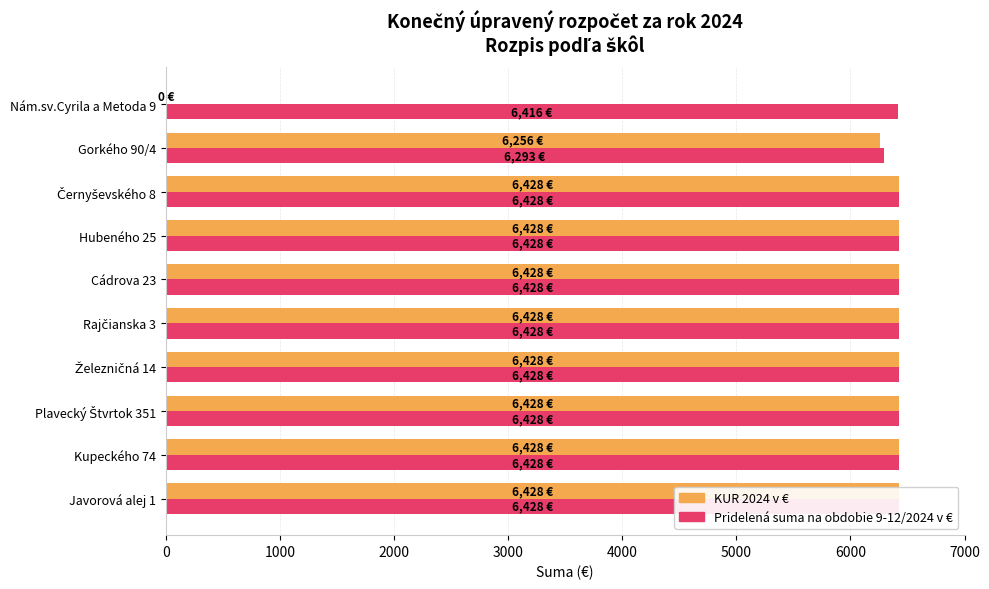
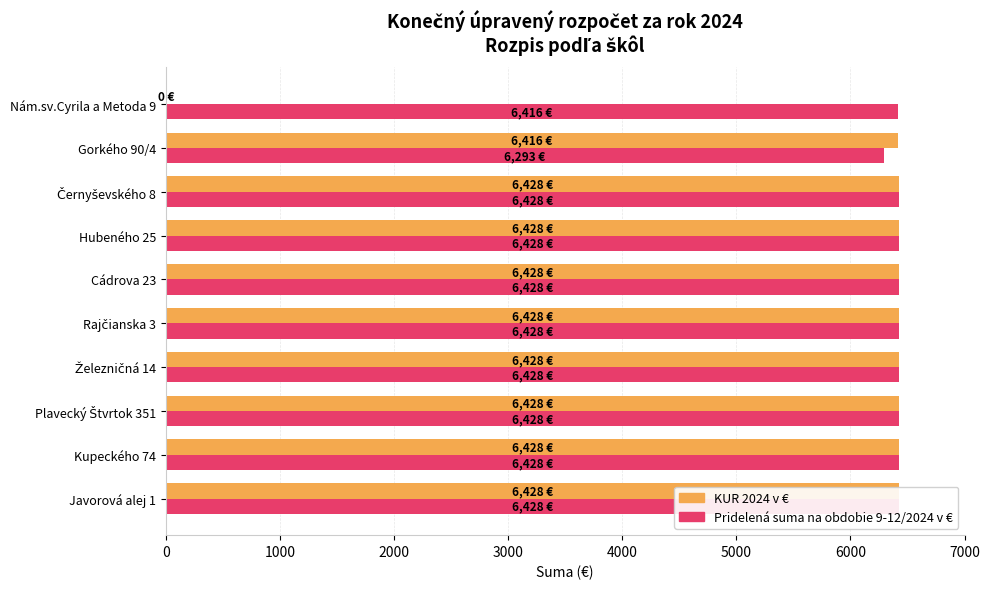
  {
    "KUR 2024 v €": {
      "Nám.sv.Cyrila a Metoda 9": "0",
-     "Gorkého 90/4": "6,256",
+     "Gorkého 90/4": "6,416",
      "Černyševského 8": "6,428",
      "Hubeného 25": "6,428",
      "Cádrova 23": "6,428",
      "Rajčianska 3": "6,428",
      "Železničná 14": "6,428",
      "Plavecký Štvrtok 351": "6,428",
      "Kupeckého 74": "6,428"
    },
    "Pridelená suma na obdobie 9-12/2024 v €": {
      "Nám.sv.Cyrila a Metoda 9": "6,416",
      "Gorkého 90/4": "6,293",
      "Černyševského 8": "6,428",
      "Hubeného 25": "6,428",
      "Cádrova 23": "6,428",
      "Rajčianska 3": "6,428",
      "Železničná 14": "6,428",
      "Plavecký Štvrtok 351": "6,428",
      "Kupeckého 74": "6,428"
    }
  }
